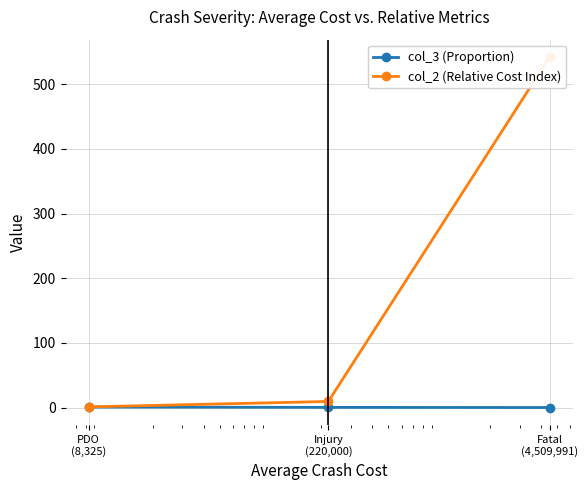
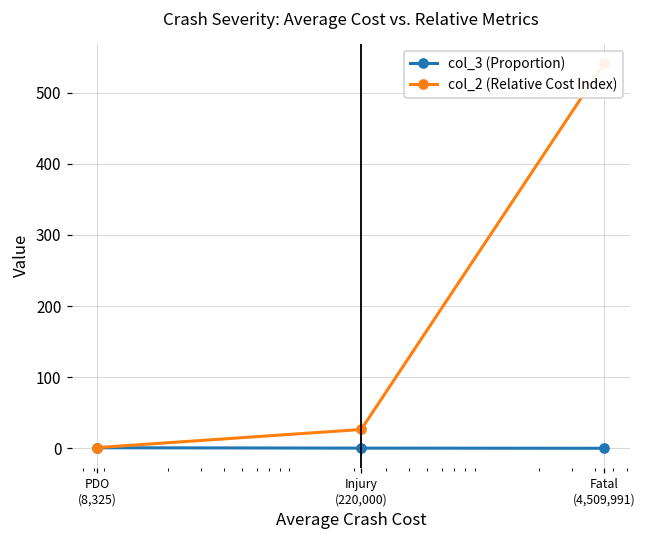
  {
    "col_3 (Proportion)": {
      "Injury (220,000)": 0,
      "Fatal (4,509,991)": 0
    },
    "col_2 (Relative Cost Index)": {
-     "Injury (220,000)": 10
+     "Injury (220,000)": 30
    }
  }
